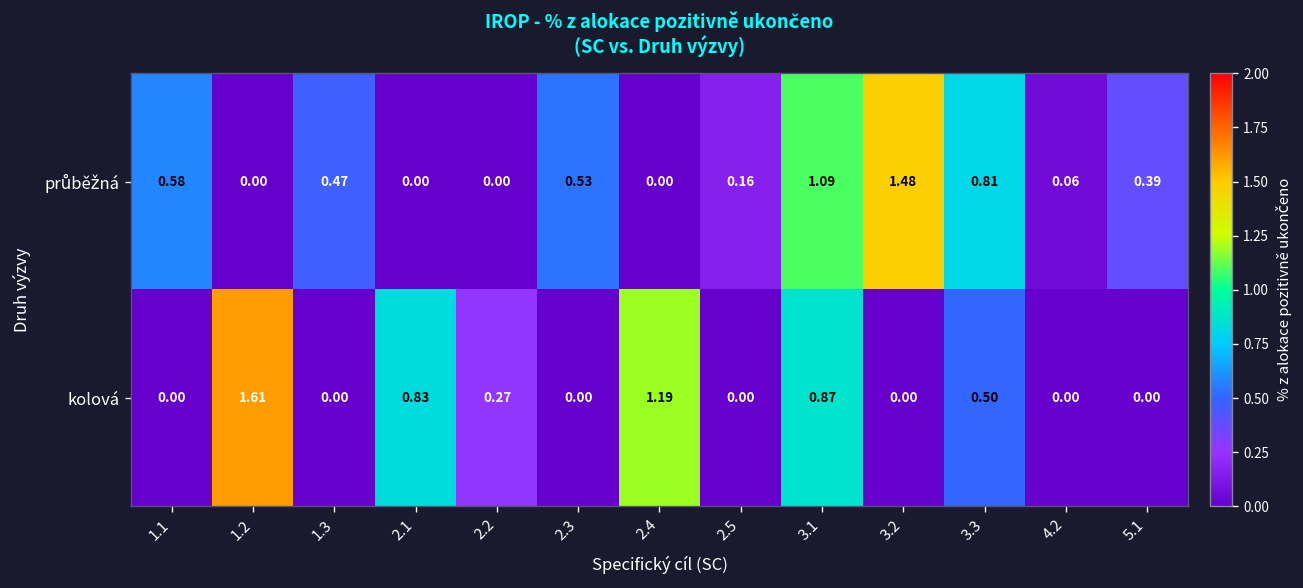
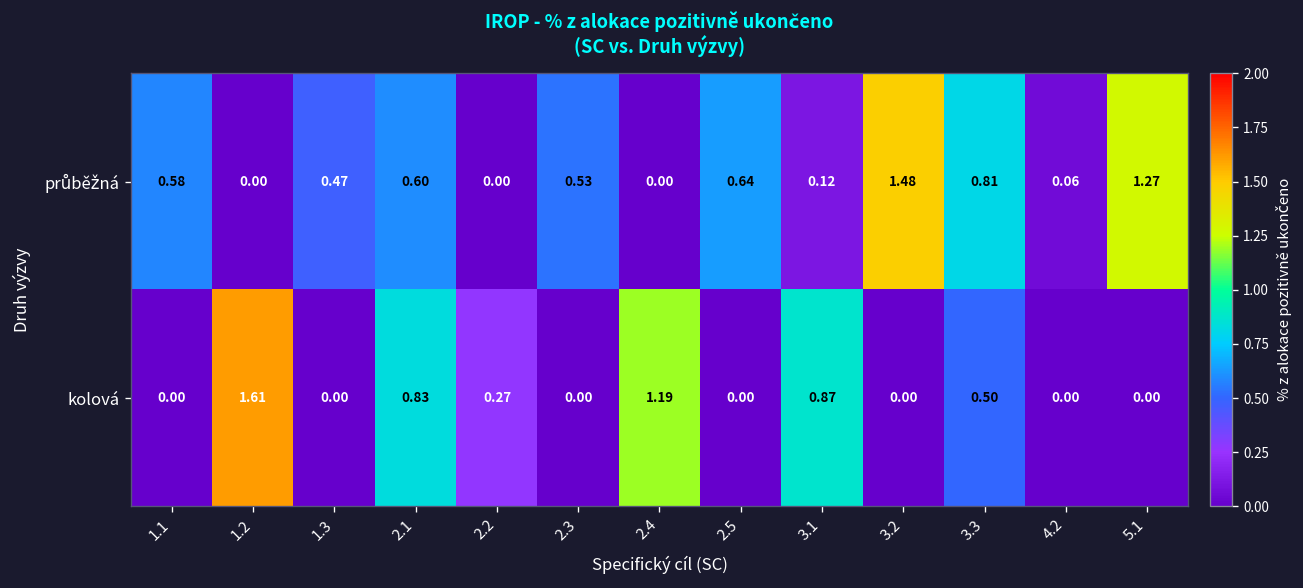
  {
    "průběžná": {
      "1.1": 0.58,
      "1.2": 0.00,
      "1.3": 0.47,
-     "2.1": 0.00,
+     "2.1": 0.60,
      "2.2": 0.00,
      "2.3": 0.53,
      "2.4": 0.00,
-     "2.5": 0.16,
-     "3.1": 1.09,
+     "2.5": 0.64,
+     "3.1": 0.12,
      "3.2": 1.48,
      "3.3": 0.81,
      "4.2": 0.06,
-     "5.1": 0.39
+     "5.1": 1.27
    },
    "kolová": {
      "1.1": 0.00,
      "1.2": 1.61,
      "1.3": 0.00,
      "2.1": 0.83,
      "2.2": 0.27,
      "2.3": 0.00,
      "2.4": 1.19,
      "2.5": 0.00,
      "3.1": 0.87,
      "3.2": 0.00,
      "3.3": 0.50,
      "4.2": 0.00,
      "5.1": 0.00
    }
  }
